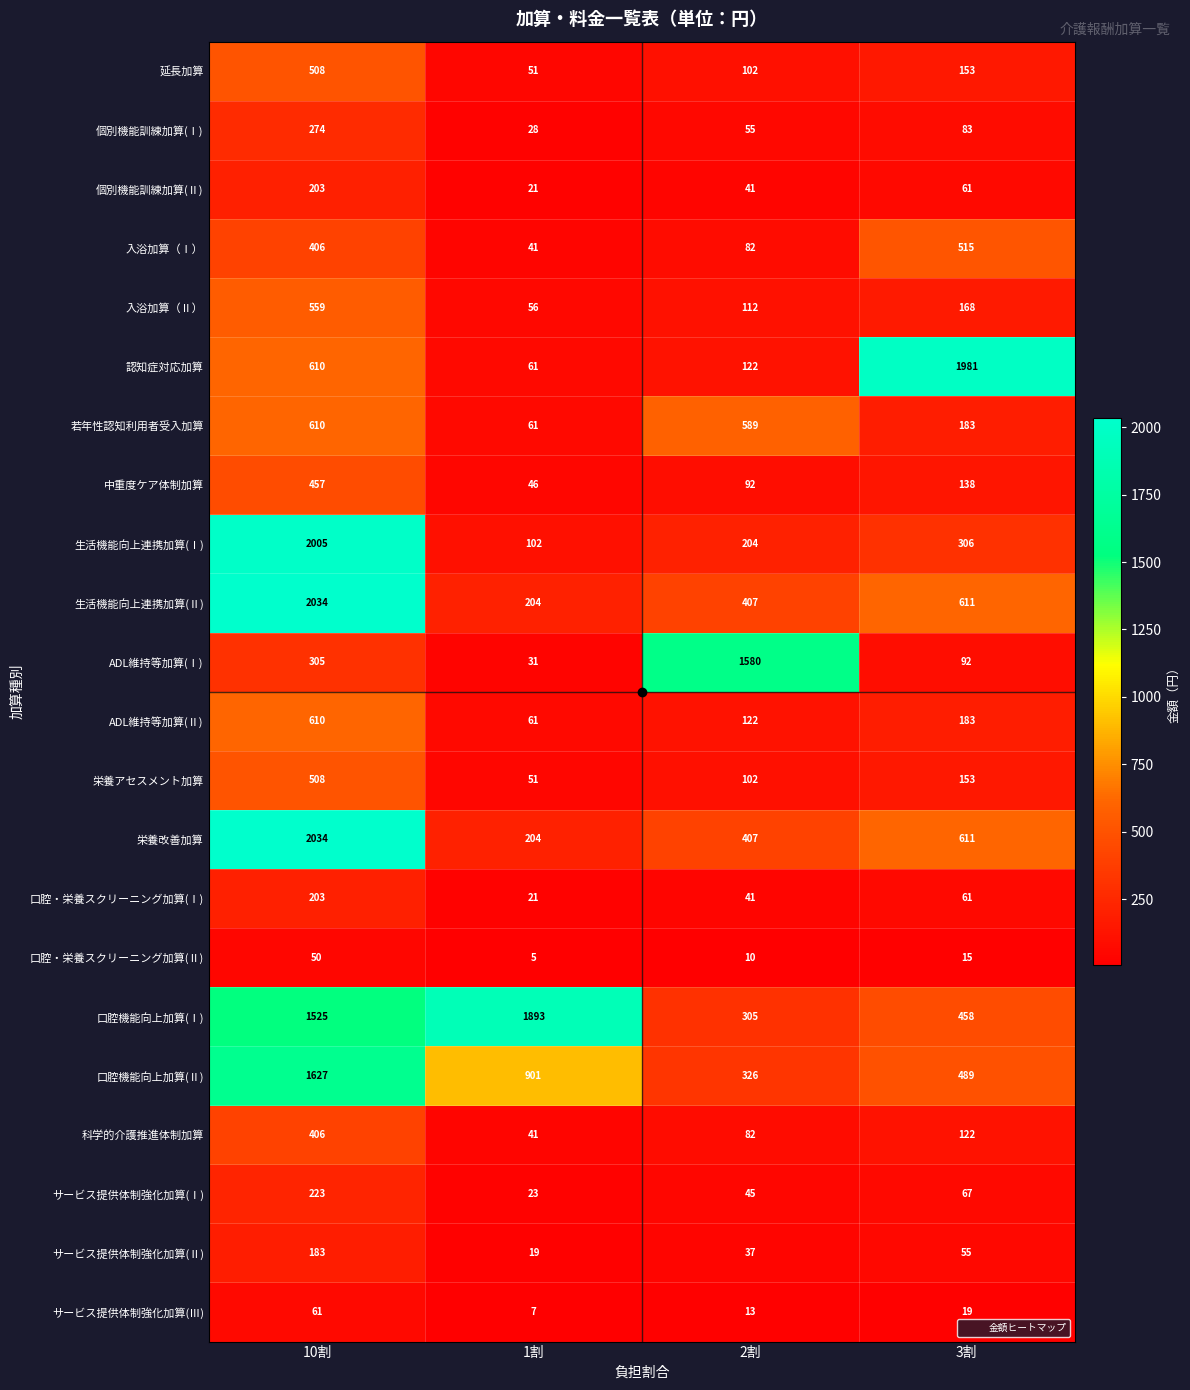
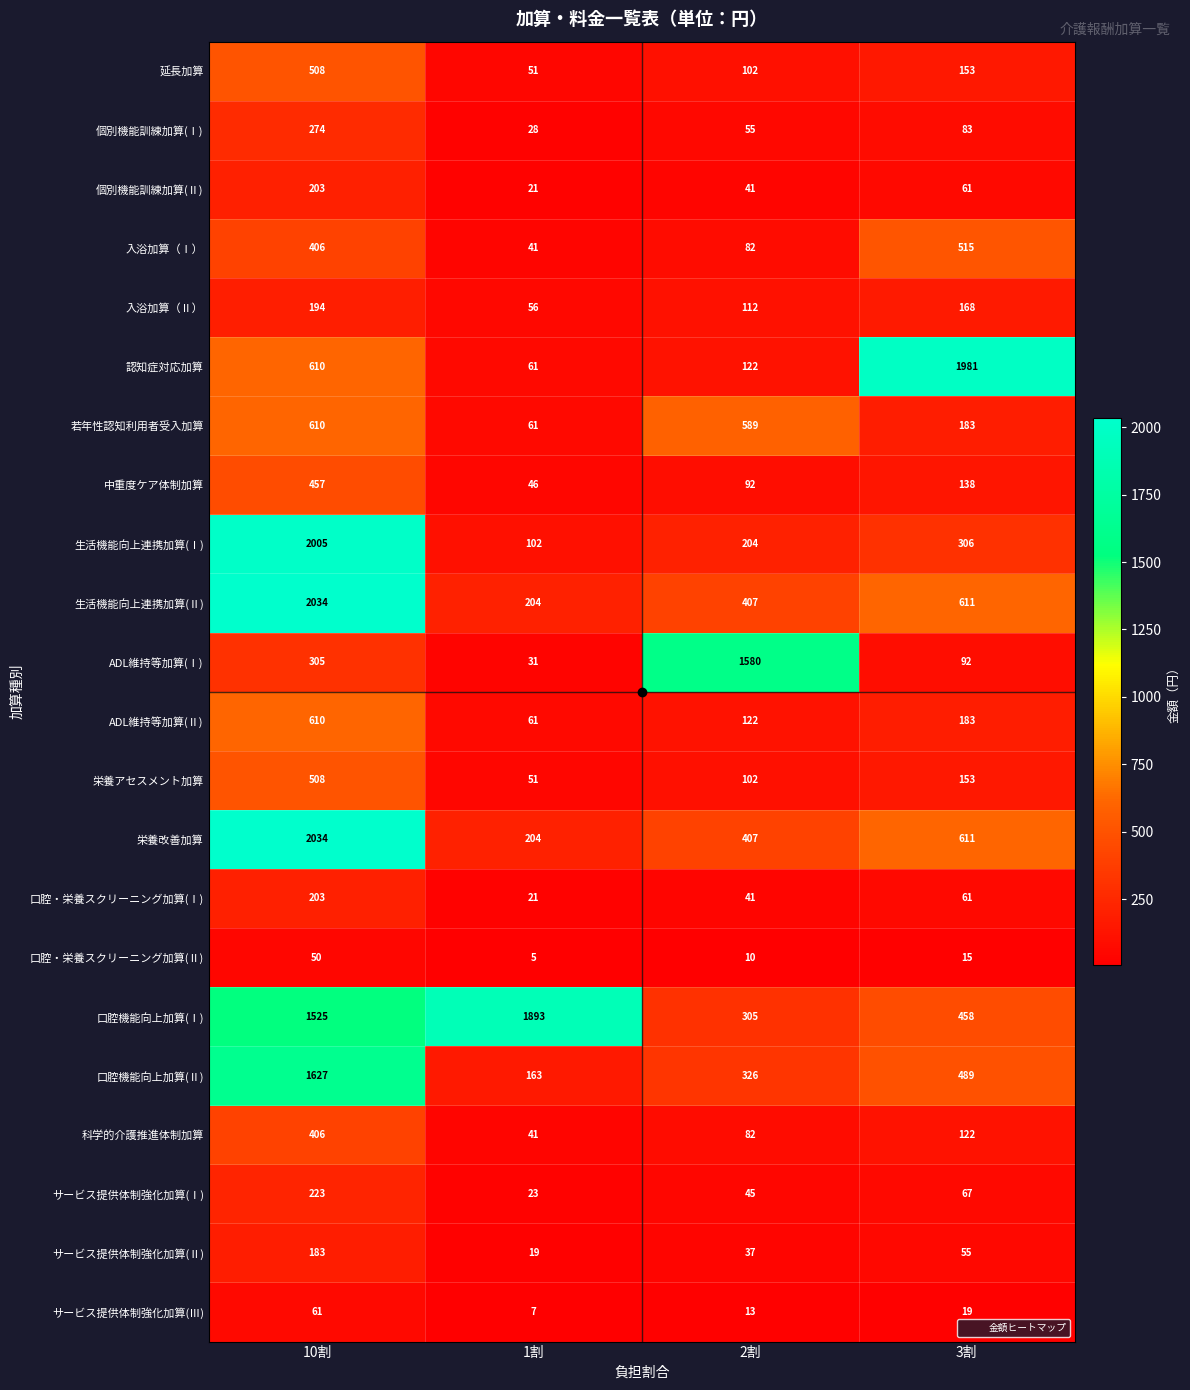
  {
    "延長加算": {
      "10割": 508,
      "1割": 51,
      "2割": 102,
      "3割": 153
    },
    "個別機能訓練加算(Ⅰ)": {
      "10割": 274,
      "1割": 28,
      "2割": 55,
      "3割": 83
    },
    "個別機能訓練加算(Ⅱ)": {
      "10割": 203,
      "1割": 21,
      "2割": 41,
      "3割": 61
    },
    "入浴加算（Ⅰ）": {
      "10割": 406,
      "1割": 41,
      "2割": 82,
      "3割": 515
    },
    "入浴加算（Ⅱ）": {
-     "10割": 559,
+     "10割": 194,
      "1割": 56,
      "2割": 112,
      "3割": 168
    },
    "認知症対応加算": {
      "10割": 610,
      "1割": 61,
      "2割": 122,
      "3割": 1981
    },
    "若年性認知利用者受入加算": {
      "10割": 610,
      "1割": 61,
      "2割": 589,
      "3割": 183
    },
    "中重度ケア体制加算": {
      "10割": 457,
      "1割": 46,
      "2割": 92,
      "3割": 138
    },
    "生活機能向上連携加算(Ⅰ)": {
      "10割": 2005,
      "1割": 102,
      "2割": 204,
      "3割": 306
    },
    "生活機能向上連携加算(Ⅱ)": {
      "10割": 2034,
      "1割": 204,
      "2割": 407,
      "3割": 611
    },
    "ADL維持等加算(Ⅰ)": {
      "10割": 305,
      "1割": 31,
      "2割": 1580,
      "3割": 92
    },
    "ADL維持等加算(Ⅱ)": {
      "10割": 610,
      "1割": 61,
      "2割": 122,
      "3割": 183
    },
    "栄養アセスメント加算": {
      "10割": 508,
      "1割": 51,
      "2割": 102,
      "3割": 153
    },
    "栄養改善加算": {
      "10割": 2034,
      "1割": 204,
      "2割": 407,
      "3割": 611
    },
    "口腔・栄養スクリーニング加算(Ⅰ)": {
      "10割": 203,
      "1割": 21,
      "2割": 41,
      "3割": 61
    },
    "口腔・栄養スクリーニング加算(Ⅱ)": {
      "10割": 50,
      "1割": 5,
      "2割": 10,
      "3割": 15
    },
    "口腔機能向上加算(Ⅰ)": {
      "10割": 1525,
      "1割": 1893,
      "2割": 305,
      "3割": 458
    },
    "口腔機能向上加算(Ⅱ)": {
      "10割": 1627,
-     "1割": 901,
+     "1割": 163,
      "2割": 326,
      "3割": 489
    },
    "科学的介護推進体制加算": {
      "10割": 406,
      "1割": 41,
      "2割": 82,
      "3割": 122
    },
    "サービス提供体制強化加算(Ⅰ)": {
      "10割": 223,
      "1割": 23,
      "2割": 45,
      "3割": 67
    },
    "サービス提供体制強化加算(Ⅱ)": {
      "10割": 183,
      "1割": 19,
      "2割": 37,
      "3割": 55
    },
    "サービス提供体制強化加算(Ⅲ)": {
      "10割": 61,
      "1割": 7,
      "2割": 13,
      "3割": 19
    }
  }
